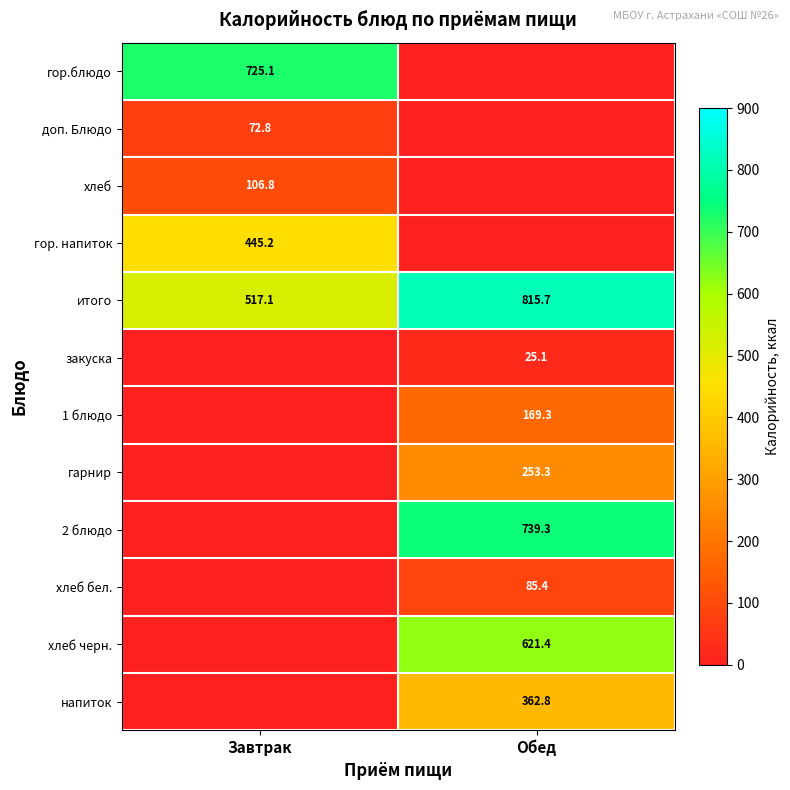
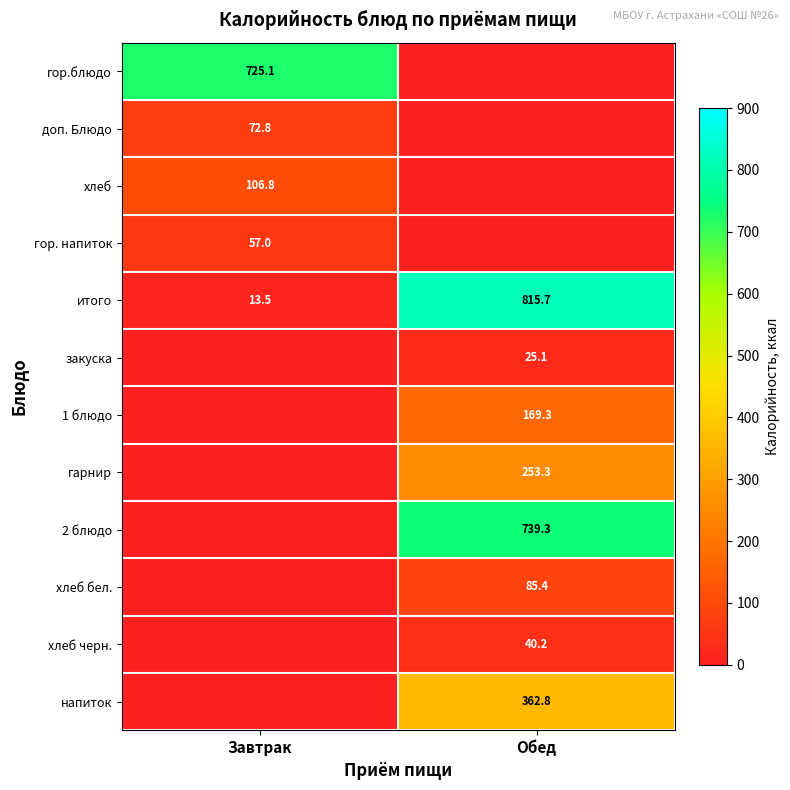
  {
    "гор.блюдо": {
      "Завтрак": 725.1
    },
    "доп. Блюдо": {
      "Завтрак": 72.8
    },
    "хлеб": {
      "Завтрак": 106.8
    },
    "гор. напиток": {
-     "Завтрак": 445.2
+     "Завтрак": 57.0
    },
    "итого": {
-     "Завтрак": 517.1,
+     "Завтрак": 13.5,
      "Обед": 815.7
    },
    "закуска": {
      "Обед": 25.1
    },
    "1 блюдо": {
      "Обед": 169.3
    },
    "гарнир": {
      "Обед": 253.3
    },
    "2 блюдо": {
      "Обед": 739.3
    },
    "хлеб бел.": {
      "Обед": 85.4
    },
    "хлеб черн.": {
-     "Обед": 621.4
+     "Обед": 40.2
    },
    "напиток": {
      "Обед": 362.8
    }
  }
